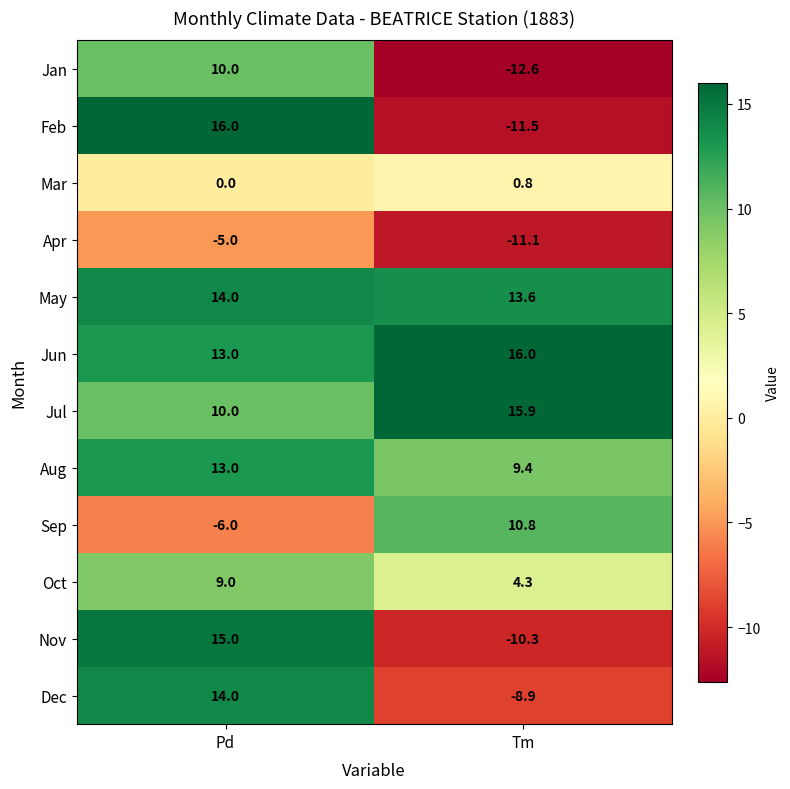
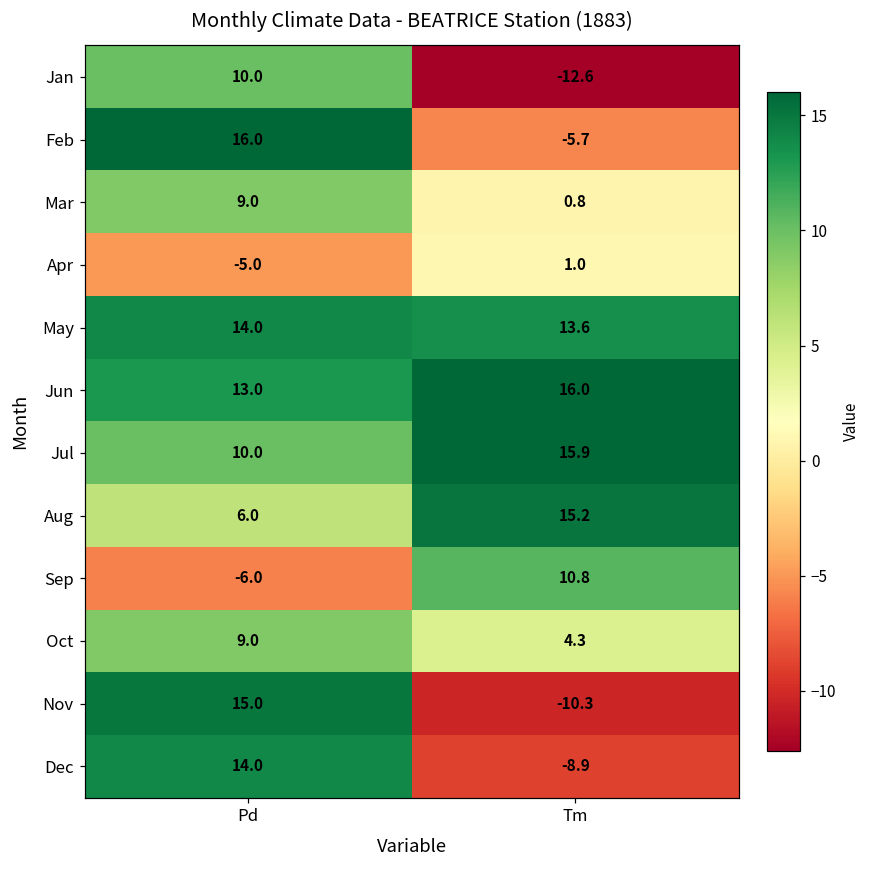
  {
    "Jan": {
      "Pd": 10.0,
      "Tm": -12.6
    },
    "Feb": {
      "Pd": 16.0,
-     "Tm": -11.5
+     "Tm": -5.7
    },
    "Mar": {
-     "Pd": 0.0,
+     "Pd": 9.0,
      "Tm": 0.8
    },
    "Apr": {
      "Pd": -5.0,
-     "Tm": -11.1
+     "Tm": 1.0
    },
    "May": {
      "Pd": 14.0,
      "Tm": 13.6
    },
    "Jun": {
      "Pd": 13.0,
      "Tm": 16.0
    },
    "Jul": {
      "Pd": 10.0,
      "Tm": 15.9
    },
    "Aug": {
-     "Pd": 13.0,
-     "Tm": 9.4
+     "Pd": 6.0,
+     "Tm": 15.2
    },
    "Sep": {
      "Pd": -6.0,
      "Tm": 10.8
    },
    "Oct": {
      "Pd": 9.0,
      "Tm": 4.3
    },
    "Nov": {
      "Pd": 15.0,
      "Tm": -10.3
    },
    "Dec": {
      "Pd": 14.0,
      "Tm": -8.9
    }
  }
